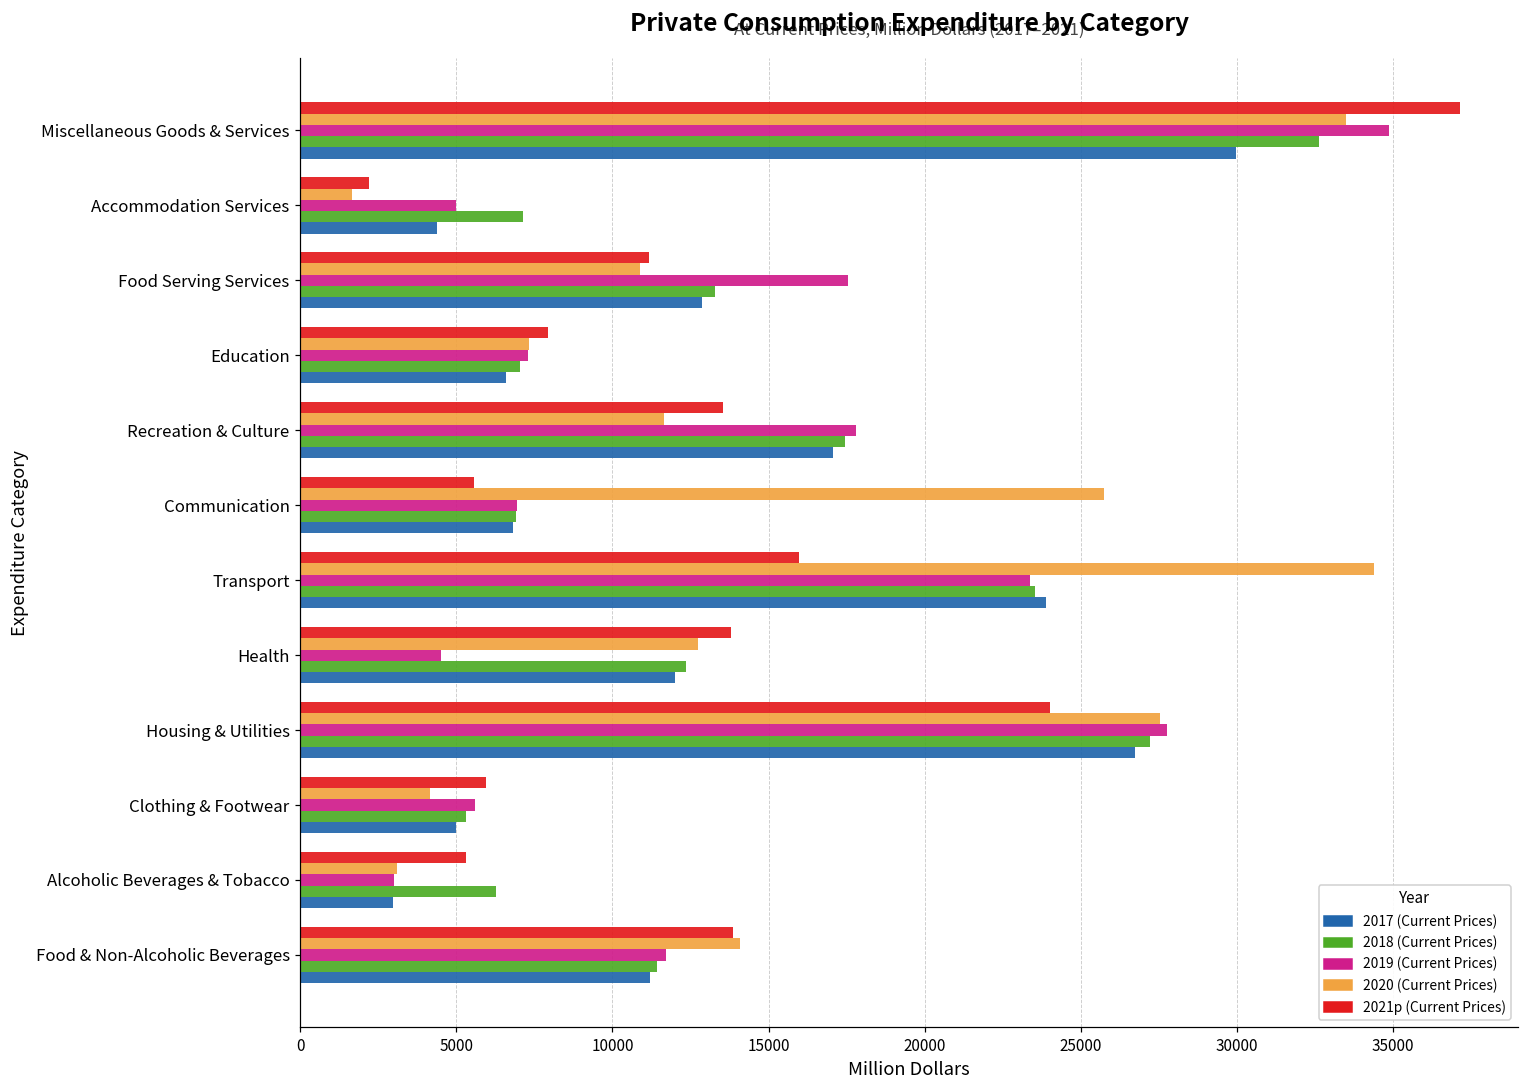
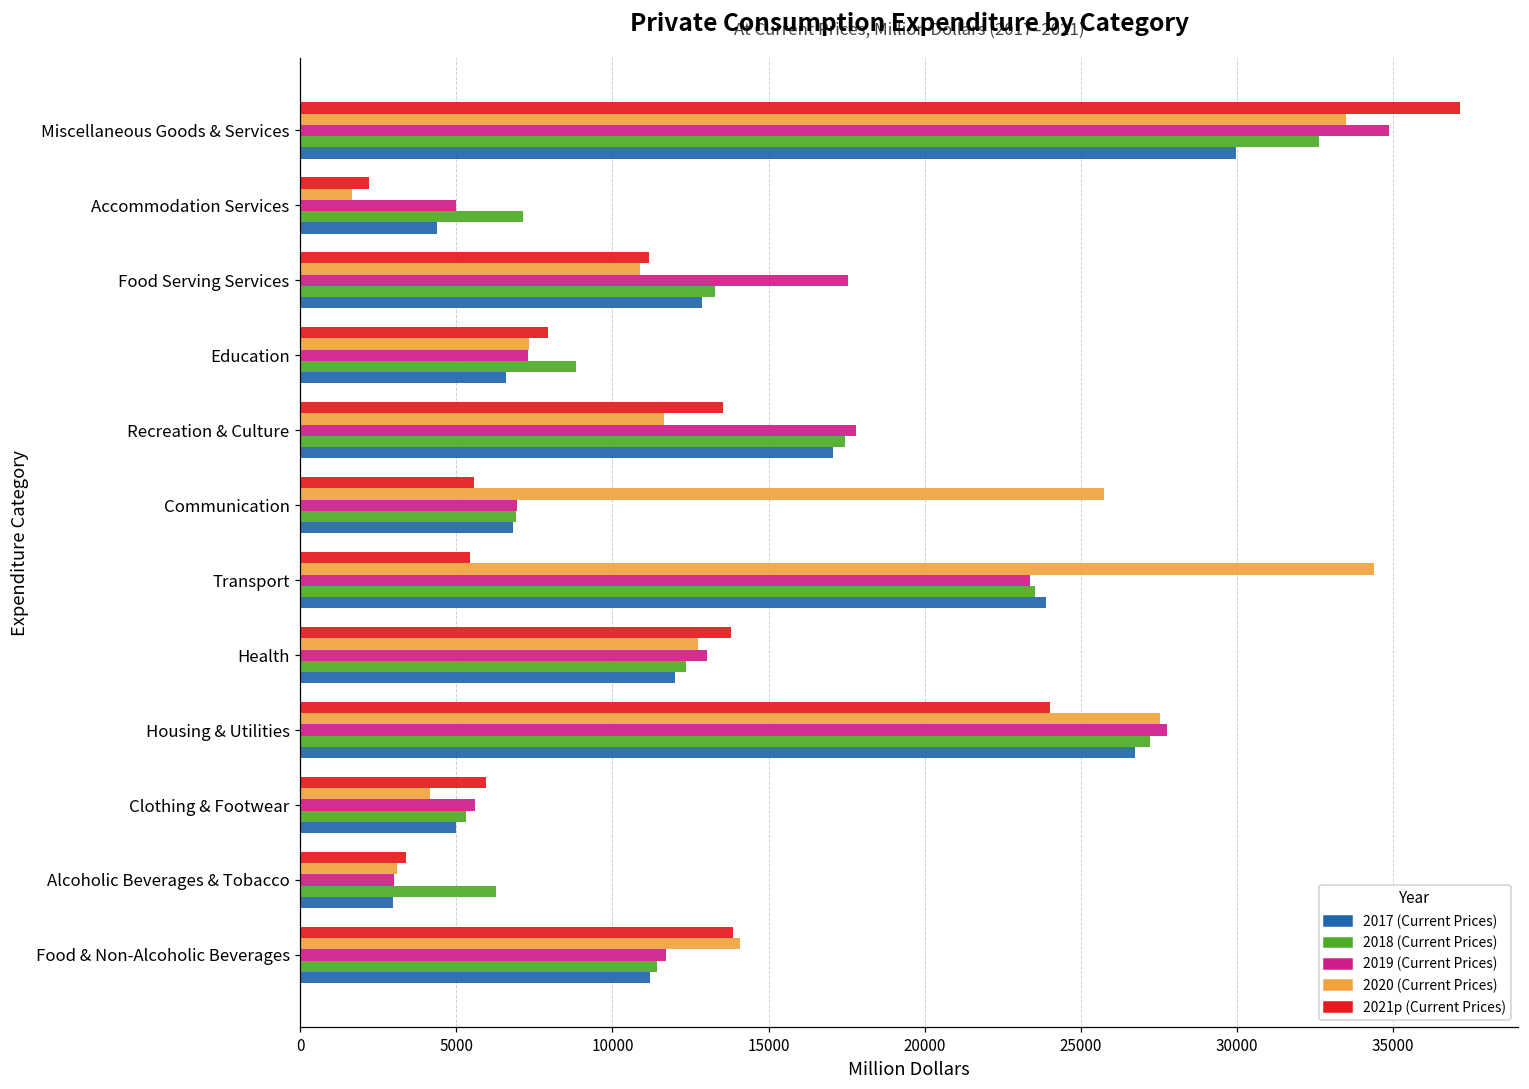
  {
    "2017 (Current Prices)": {
      "Miscellaneous Goods & Services": 30000,
      "Accommodation Services": 4400,
      "Food Serving Services": 12900,
      "Education": 6600,
      "Recreation & Culture": 17100,
      "Communication": 6800,
      "Transport": 23900,
      "Health": 12000,
      "Housing & Utilities": 26800,
      "Clothing & Footwear": 5000,
      "Alcoholic Beverages & Tobacco": 3000,
      "Food & Non-Alcoholic Beverages": 11200
    },
    "2018 (Current Prices)": {
      "Miscellaneous Goods & Services": 32600,
      "Accommodation Services": 7100,
      "Food Serving Services": 13300,
-     "Education": 7000,
+     "Education": 8800,
      "Recreation & Culture": 17500,
      "Communication": 6900,
      "Transport": 23500,
      "Health": 12400,
      "Housing & Utilities": 27200,
      "Clothing & Footwear": 5300,
      "Alcoholic Beverages & Tobacco": 6300,
      "Food & Non-Alcoholic Beverages": 11400
    },
    "2019 (Current Prices)": {
      "Miscellaneous Goods & Services": 34900,
      "Accommodation Services": 5000,
      "Food Serving Services": 17500,
      "Education": 7300,
      "Recreation & Culture": 17800,
      "Communication": 6900,
      "Transport": 23400,
-     "Health": 4500,
+     "Health": 13000,
      "Housing & Utilities": 27800,
      "Clothing & Footwear": 5600,
      "Alcoholic Beverages & Tobacco": 3000,
      "Food & Non-Alcoholic Beverages": 11700
    },
    "2020 (Current Prices)": {
      "Miscellaneous Goods & Services": 33500,
      "Accommodation Services": 1600,
      "Food Serving Services": 10900,
      "Education": 7300,
      "Recreation & Culture": 11600,
      "Communication": 25800,
      "Transport": 34400,
      "Health": 12700,
      "Housing & Utilities": 27500,
      "Clothing & Footwear": 4100,
      "Alcoholic Beverages & Tobacco": 3100,
      "Food & Non-Alcoholic Beverages": 14100
    },
    "2021p (Current Prices)": {
      "Miscellaneous Goods & Services": 37200,
      "Accommodation Services": 2200,
      "Food Serving Services": 11200,
      "Education": 7900,
      "Recreation & Culture": 13500,
      "Communication": 5600,
-     "Transport": 16000,
+     "Transport": 5400,
      "Health": 13800,
      "Housing & Utilities": 24000,
      "Clothing & Footwear": 5900,
-     "Alcoholic Beverages & Tobacco": 5300,
+     "Alcoholic Beverages & Tobacco": 3400,
      "Food & Non-Alcoholic Beverages": 13900
    }
  }
